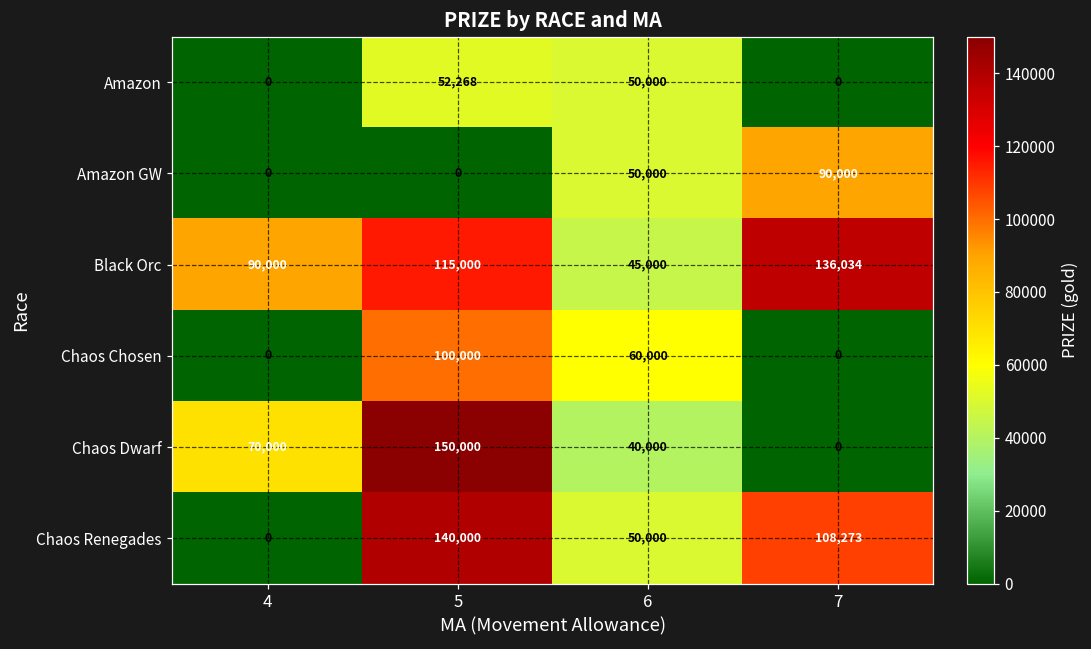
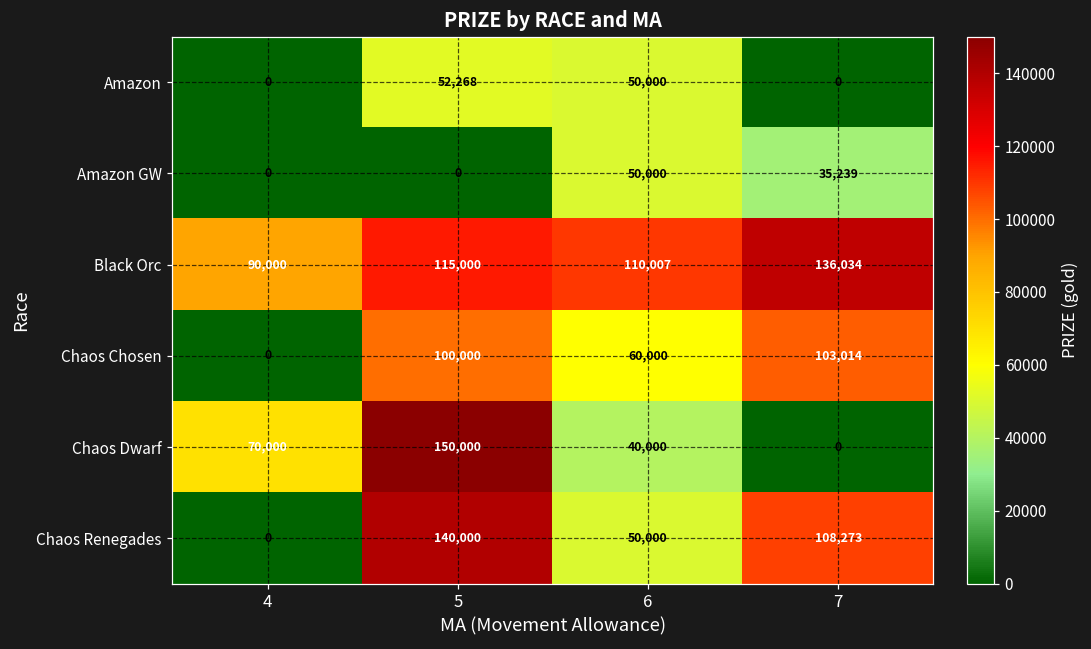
  {
    "Amazon": {
      "4": "0",
      "5": "52,268",
      "6": "50,000",
      "7": "0"
    },
    "Amazon GW": {
      "4": "0",
      "5": "0",
      "6": "50,000",
-     "7": "90,000"
+     "7": "35,239"
    },
    "Black Orc": {
      "4": "90,000",
      "5": "115,000",
-     "6": "45,000",
+     "6": "110,007",
      "7": "136,034"
    },
    "Chaos Chosen": {
      "4": "0",
      "5": "100,000",
      "6": "60,000",
-     "7": "0"
+     "7": "103,014"
    },
    "Chaos Dwarf": {
      "4": "70,000",
      "5": "150,000",
      "6": "40,000",
      "7": "0"
    },
    "Chaos Renegades": {
      "4": "0",
      "5": "140,000",
      "6": "50,000",
      "7": "108,273"
    }
  }
